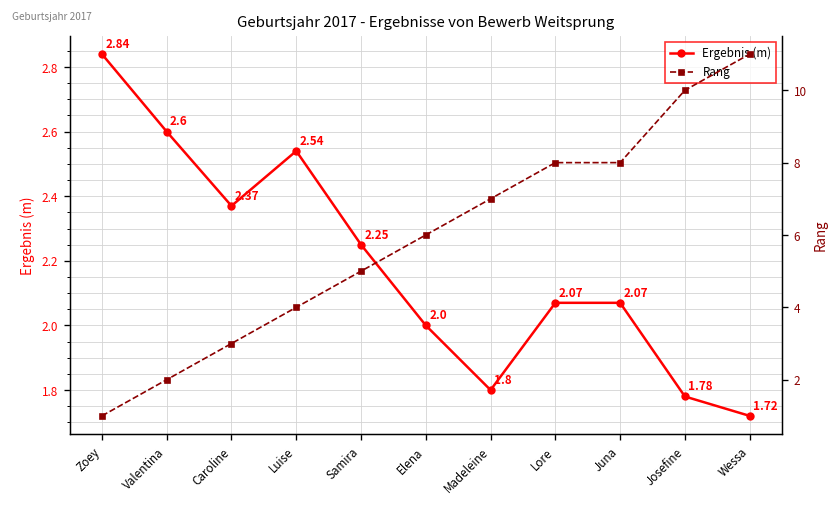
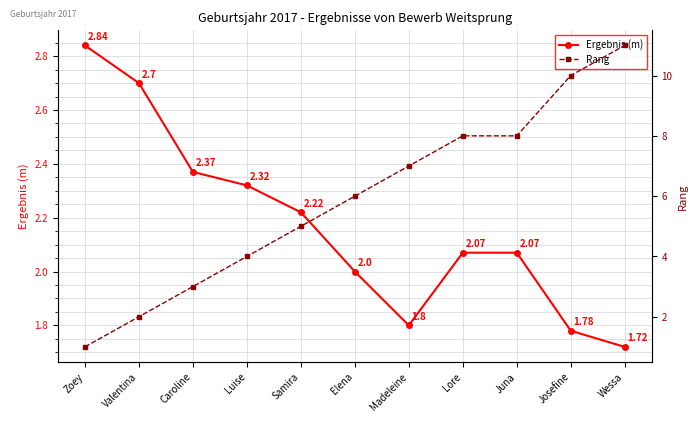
  {
    "Ergebnis (m)": {
      "Zoey": 2.84,
-     "Valentina": 2.6,
+     "Valentina": 2.7,
      "Caroline": 2.37,
-     "Luise": 2.54,
-     "Samira": 2.25,
+     "Luise": 2.32,
+     "Samira": 2.22,
      "Elena": 2.0,
      "Madeleine": 1.8,
      "Lore": 2.07,
      "Juna": 2.07,
      "Josefine": 1.78,
      "Wessa": 1.72
    }
  }
